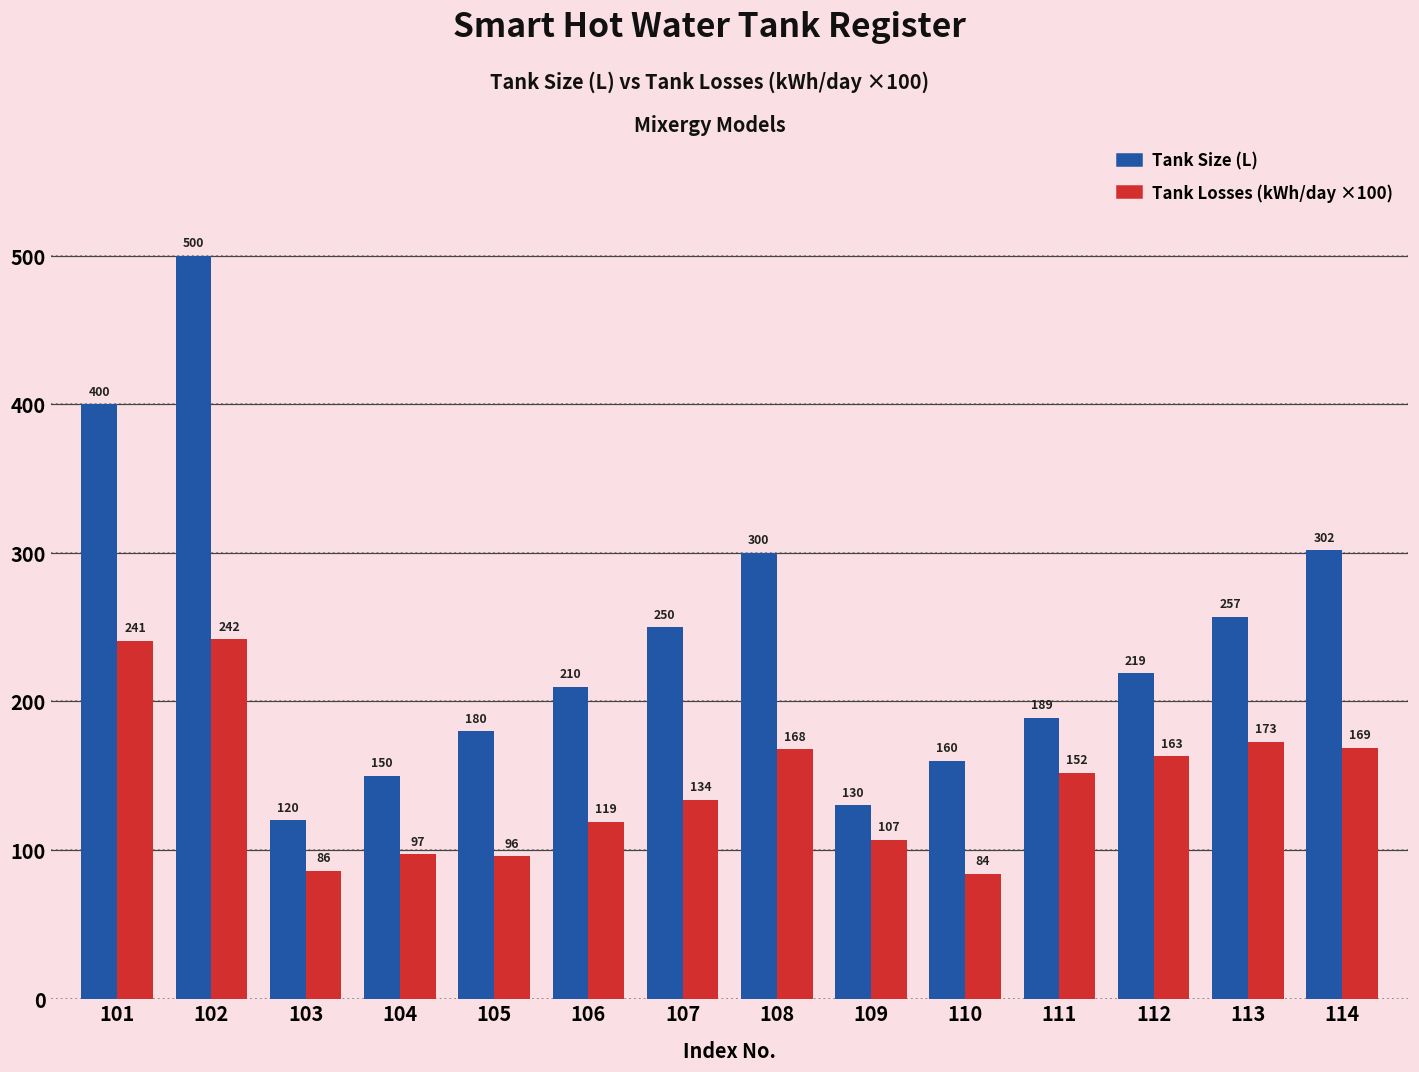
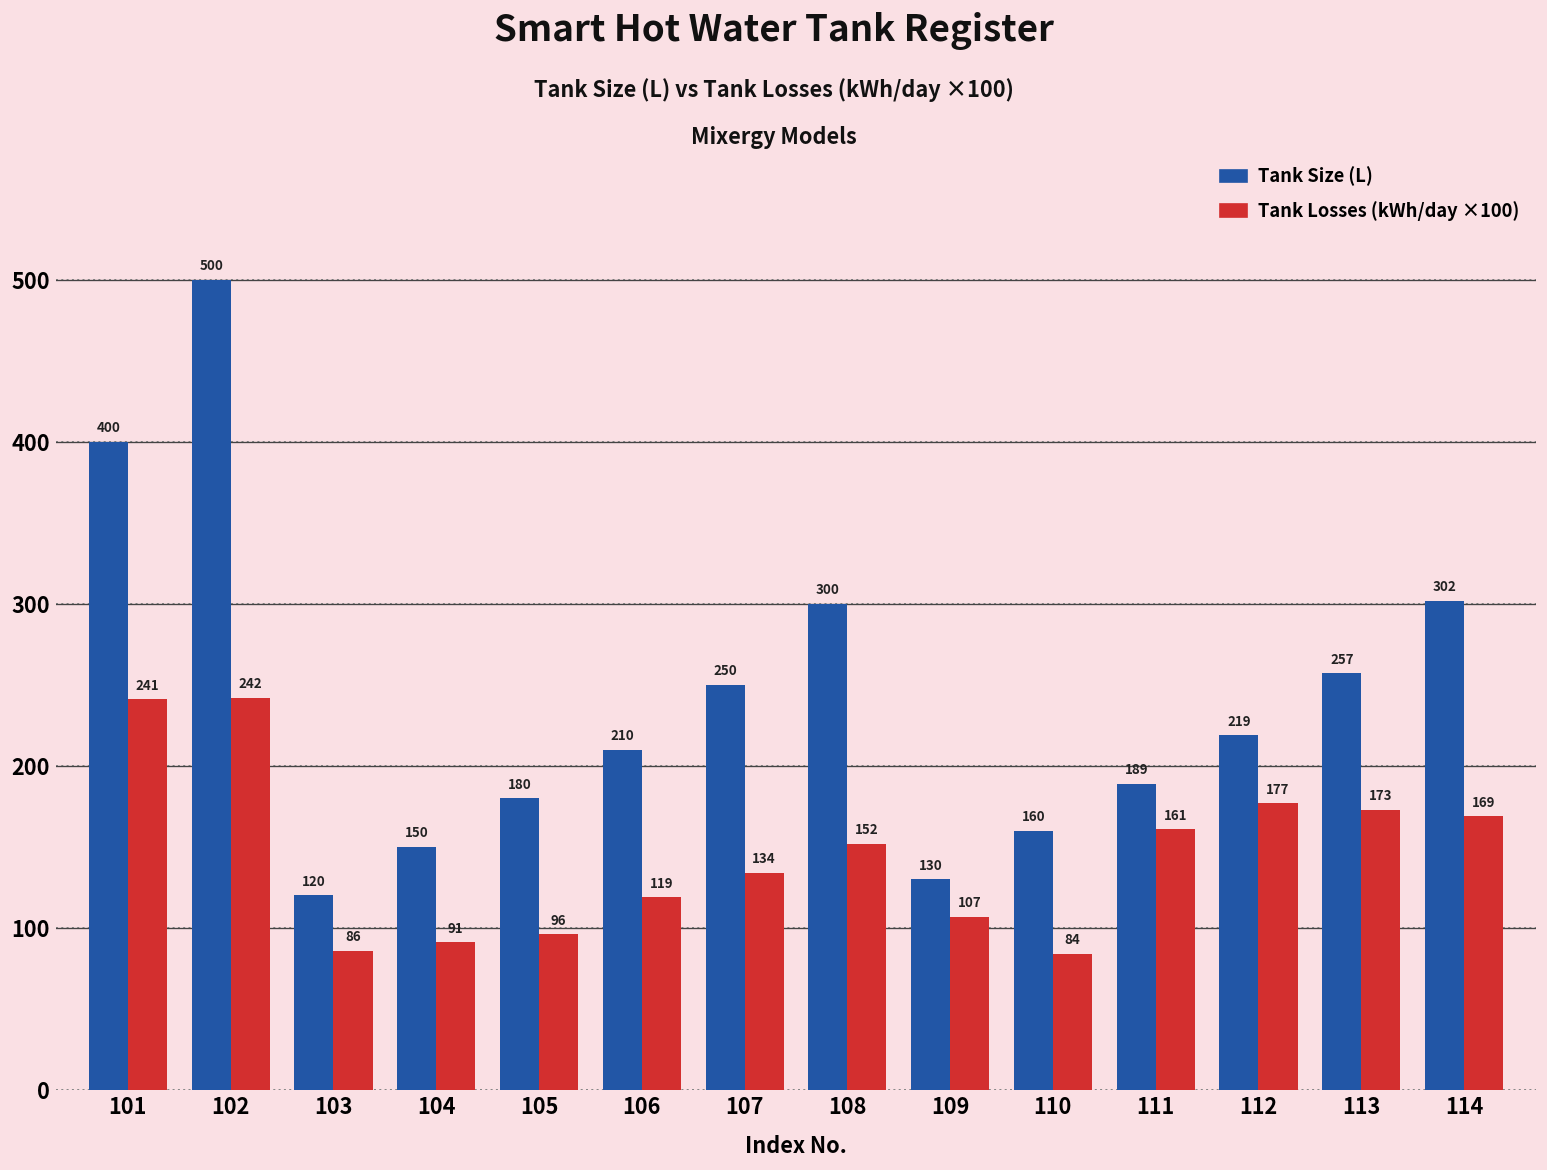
  {
    "Tank Size (L)": {
      "101": 400,
      "102": 500,
      "103": 120,
      "104": 150,
      "105": 180,
      "106": 210,
      "107": 250,
      "108": 300,
      "109": 130,
      "110": 160,
      "111": 189,
      "112": 219,
      "113": 257,
      "114": 302
    },
    "Tank Losses (kWh/day ×100)": {
      "101": 241,
      "102": 242,
      "103": 86,
-     "104": 97,
+     "104": 91,
      "105": 96,
      "106": 119,
      "107": 134,
-     "108": 168,
+     "108": 152,
      "109": 107,
      "110": 84,
-     "111": 152,
-     "112": 163,
+     "111": 161,
+     "112": 177,
      "113": 173,
      "114": 169
    }
  }
